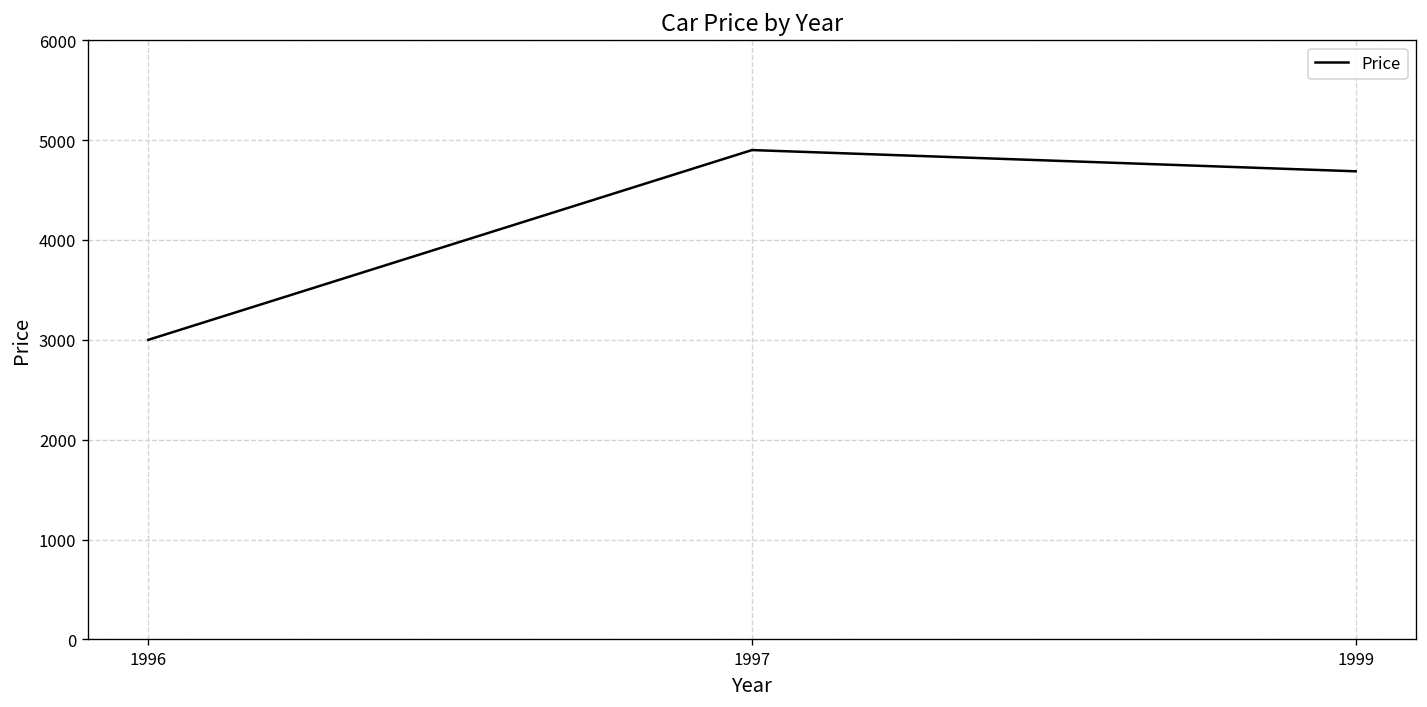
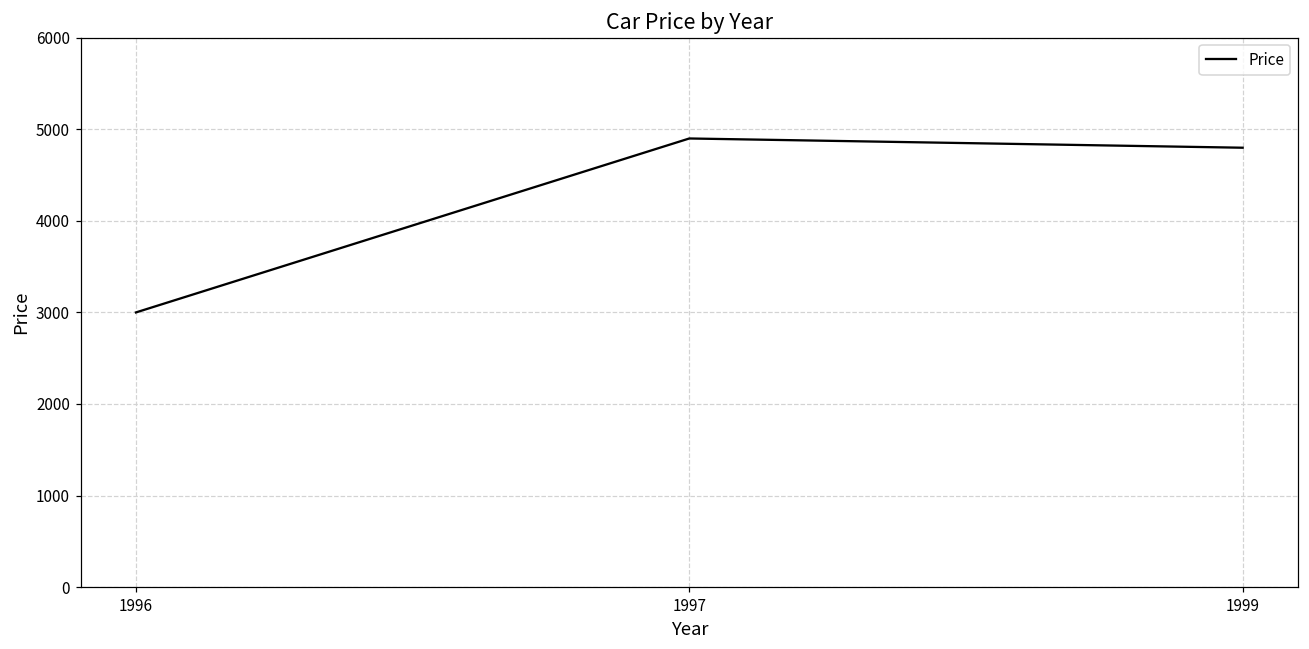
  {
    "1996": 3000,
    "1997": 4900,
-   "1999": 4700
+   "1999": 4800
  }
